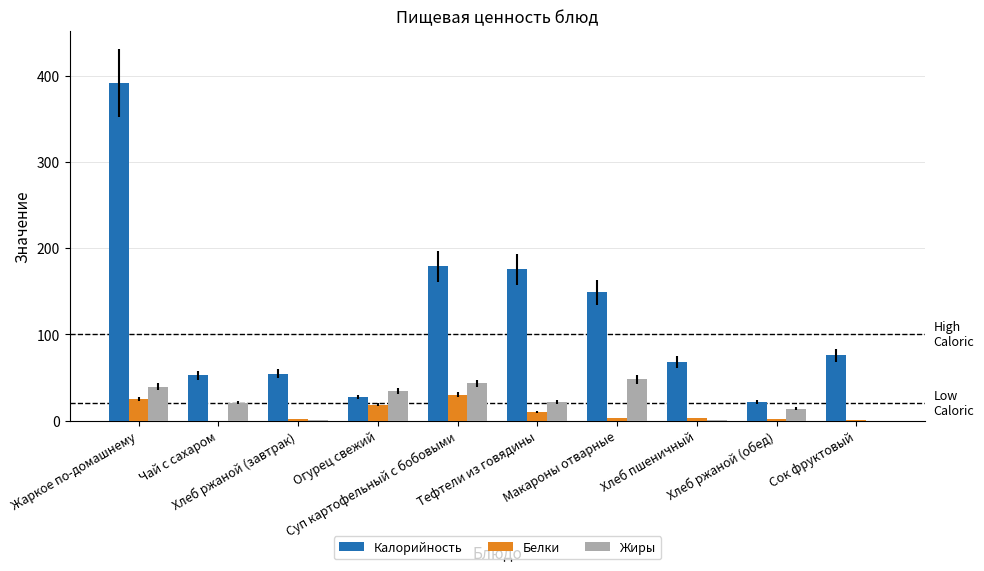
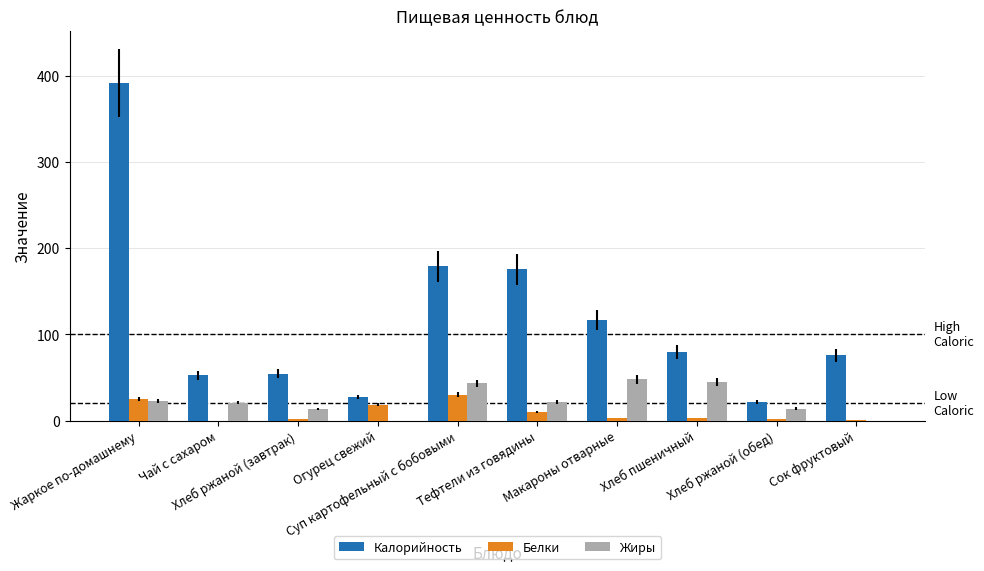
  {
    "Калорийность": {
      "Жаркое по-домашнему": 390,
      "Чай с сахаром": 50,
      "Хлеб ржаной (завтрак)": 50,
      "Огурец свежий": 30,
      "Суп картофельный с бобовыми": 180,
      "Тефтели из говядины": 180,
-     "Макароны отварные": 150,
-     "Хлеб пшеничный": 70,
+     "Макароны отварные": 120,
+     "Хлеб пшеничный": 80,
      "Хлеб ржаной (обед)": 20,
      "Сок фруктовый": 80
    },
    "Белки": {
      "Жаркое по-домашнему": 20,
      "Огурец свежий": 20,
      "Суп картофельный с бобовыми": 30,
      "Тефтели из говядины": 10,
      "Макароны отварные": 0,
      "Хлеб пшеничный": 0
    },
    "Жиры": {
-     "Жаркое по-домашнему": 40,
+     "Жаркое по-домашнему": 20,
      "Чай с сахаром": 20,
-     "Хлеб ржаной (завтрак)": 0,
-     "Огурец свежий": 30,
+     "Хлеб ржаной (завтрак)": 10,
+     "Огурец свежий": 0,
      "Суп картофельный с бобовыми": 40,
      "Тефтели из говядины": 20,
      "Макароны отварные": 50,
-     "Хлеб пшеничный": 0,
+     "Хлеб пшеничный": 40,
      "Хлеб ржаной (обед)": 10,
      "Сок фруктовый": 0
    }
  }
